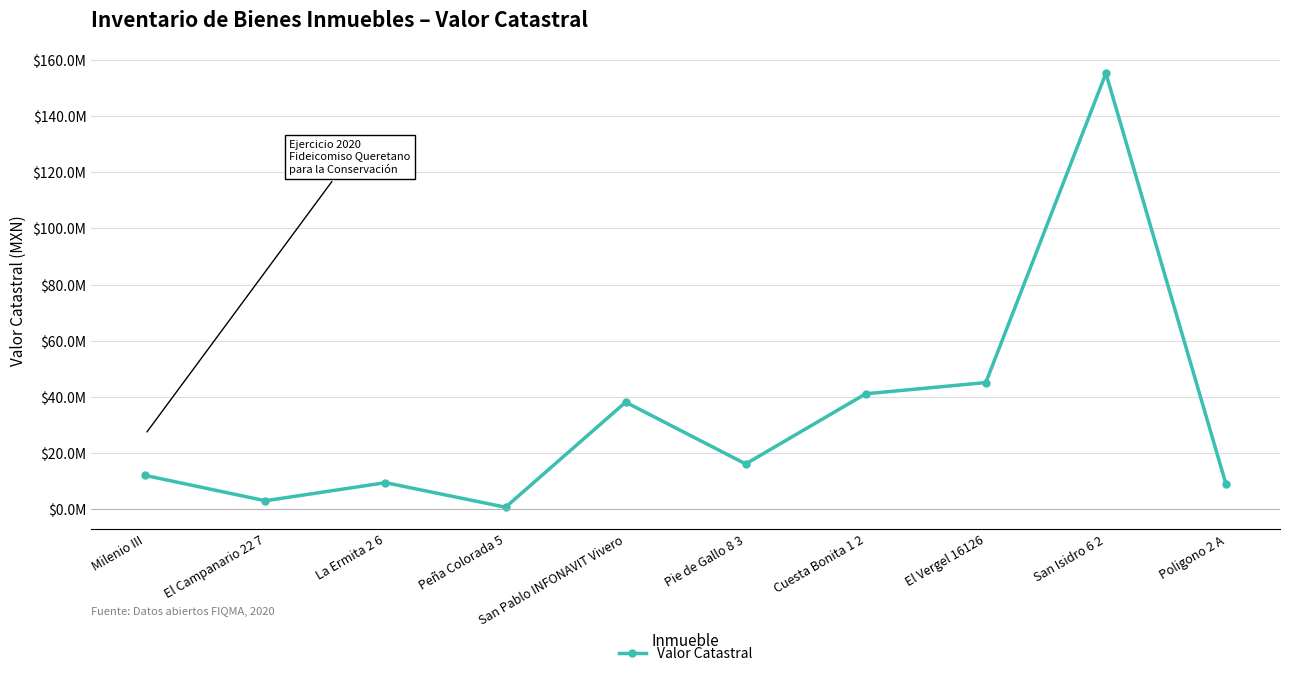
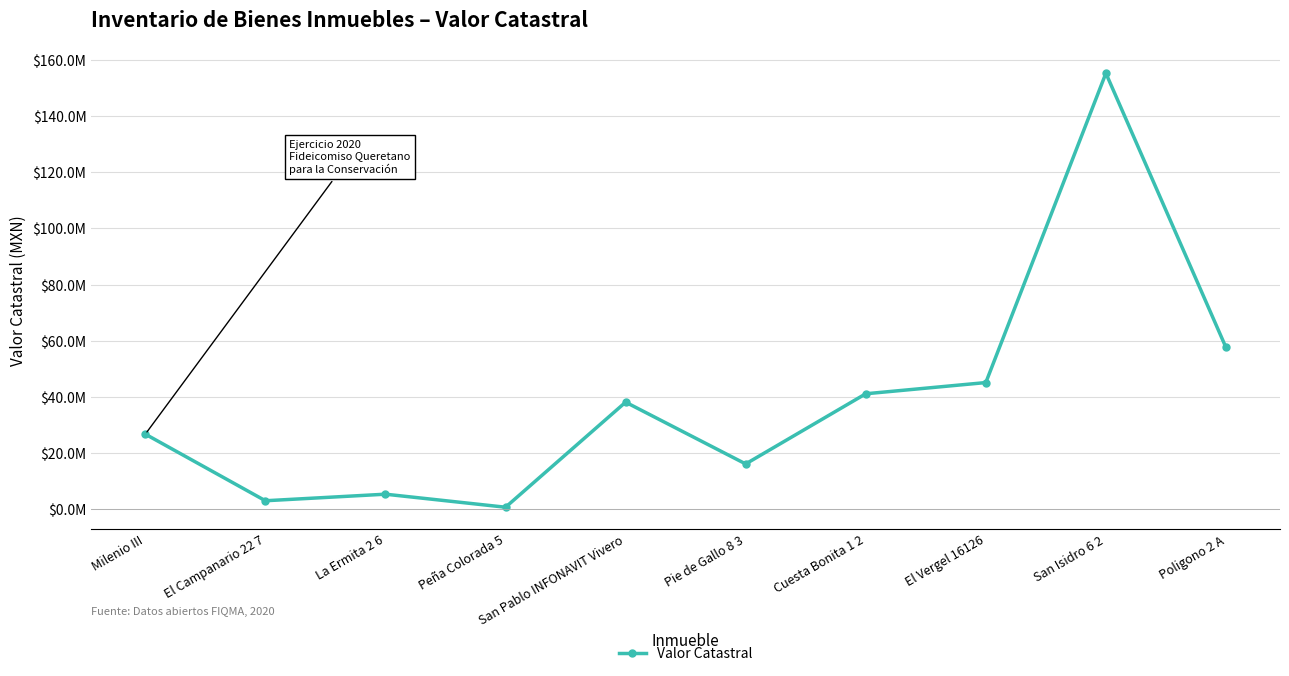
  {
-   "Milenio III": "$12000000",
+   "Milenio III": "$27000000",
    "El Campanario 22 7": "$3000000",
-   "La Ermita 2 6": "$10000000",
+   "La Ermita 2 6": "$5000000",
    "Peña Colorada 5": "$1000000",
    "San Pablo INFONAVIT Vivero": "$38000000",
    "Pie de Gallo 8 3": "$16000000",
    "Cuesta Bonita 1 2": "$41000000",
    "El Vergel 16126": "$45000000",
    "San Isidro 6 2": "$155000000",
-   "Poligono 2 A": "$9000000"
+   "Poligono 2 A": "$58000000"
  }
